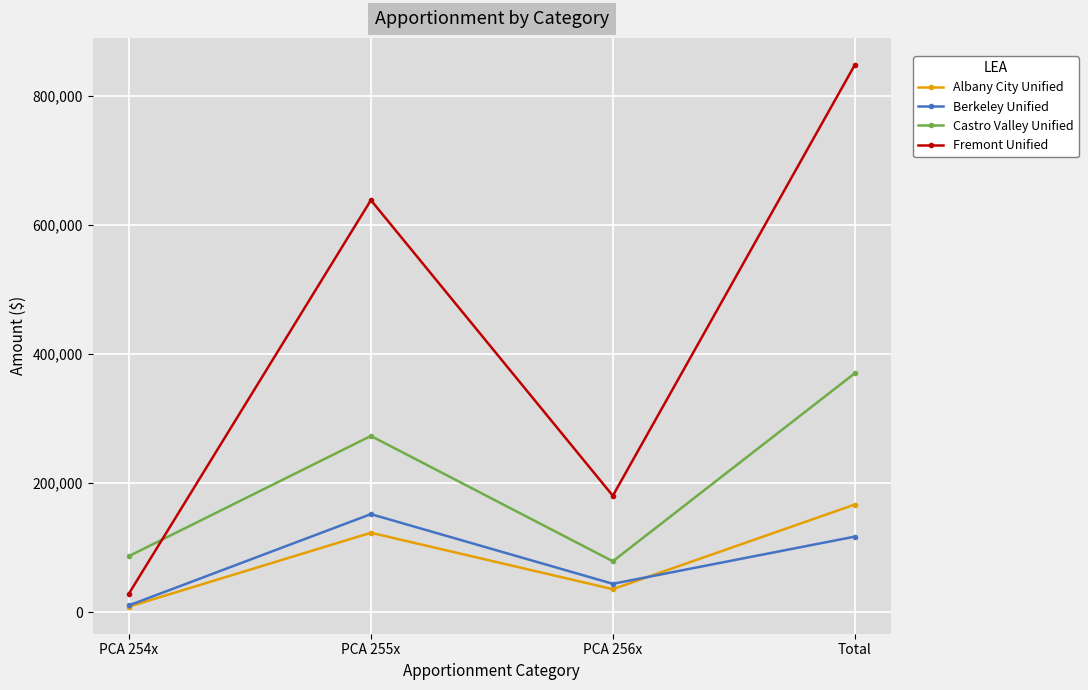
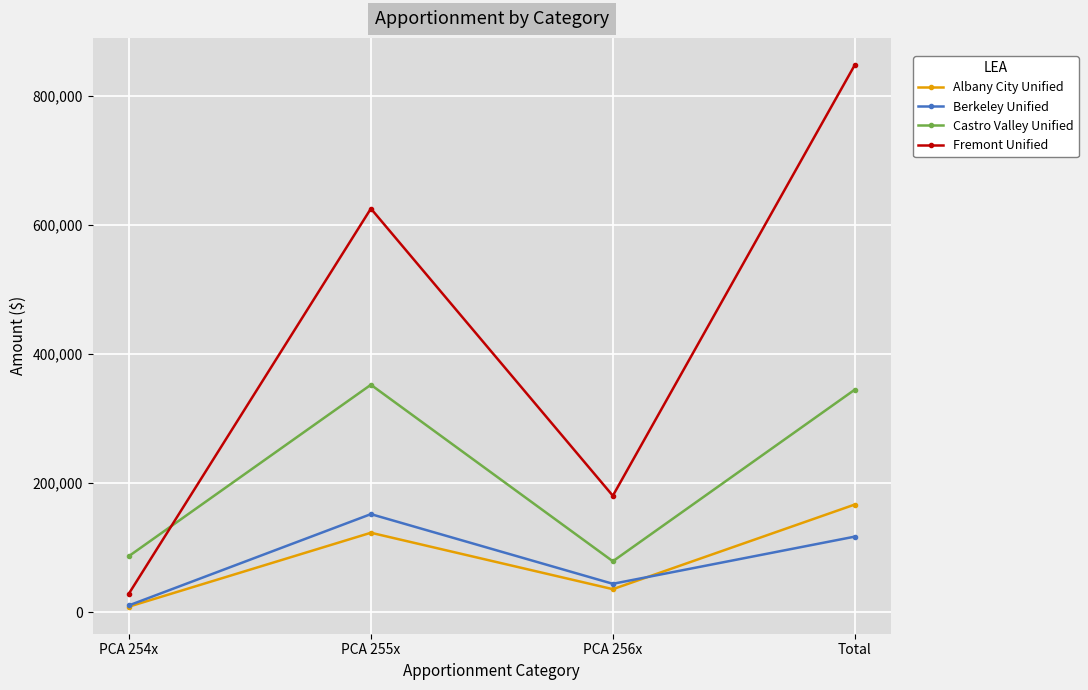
  {
    "Albany City Unified": {
      "PCA 255x": "120,000",
      "PCA 256x": "40,000",
      "Total": "170,000"
    },
    "Berkeley Unified": {
      "PCA 255x": "150,000",
      "PCA 256x": "40,000",
      "Total": "120,000"
    },
    "Castro Valley Unified": {
      "PCA 254x": "90,000",
-     "PCA 255x": "270,000",
+     "PCA 255x": "350,000",
      "PCA 256x": "80,000",
-     "Total": "370,000"
+     "Total": "340,000"
    },
    "Fremont Unified": {
      "PCA 254x": "30,000",
-     "PCA 255x": "640,000",
+     "PCA 255x": "630,000",
      "PCA 256x": "180,000",
      "Total": "850,000"
    }
  }
